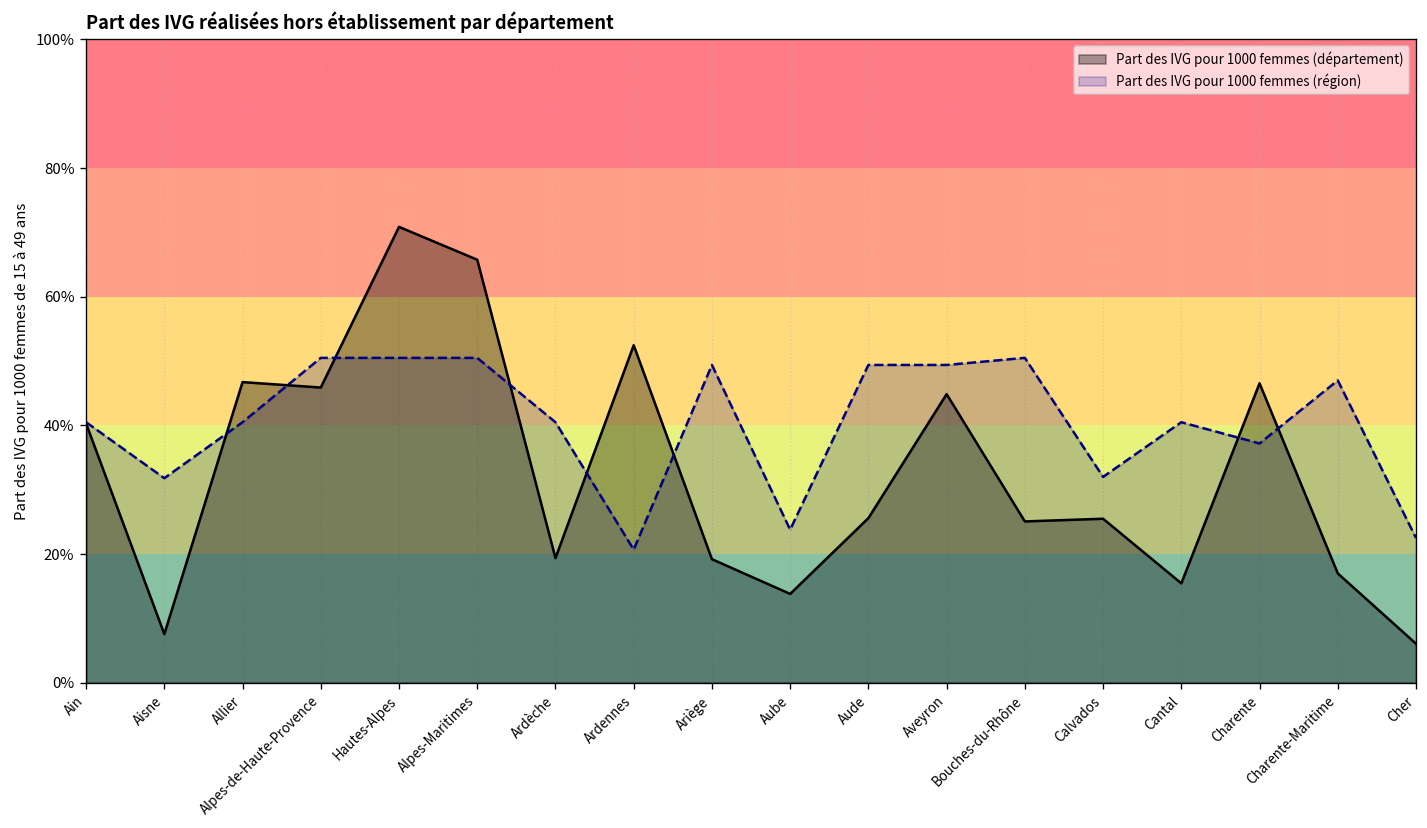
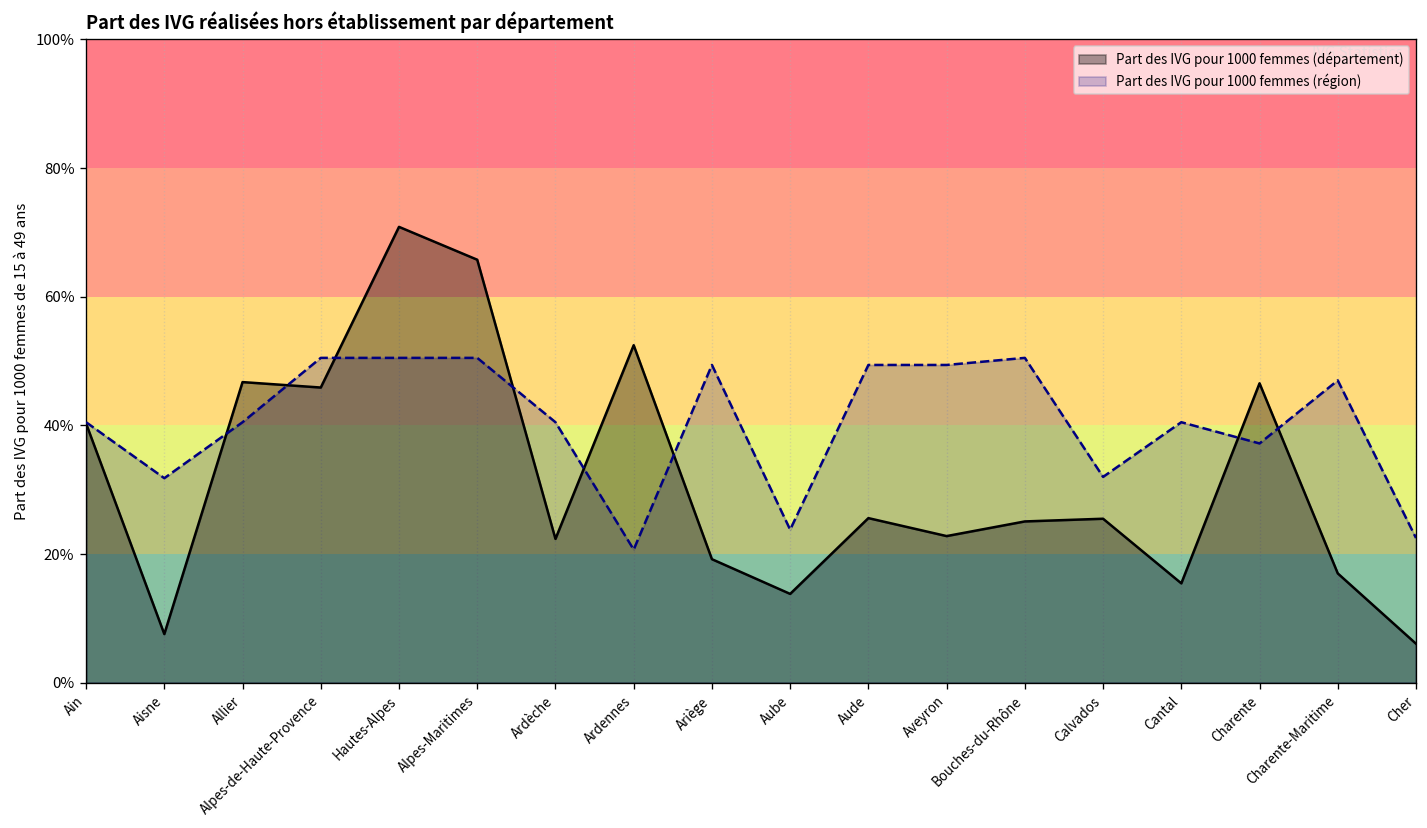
  {
    "Part des IVG pour 1000 femmes (département)": {
      "Aisne": "8%",
      "Allier": "47%",
      "Alpes-de-Haute-Provence": "46%",
      "Hautes-Alpes": "71%",
      "Alpes-Maritimes": "66%",
-     "Ardèche": "19%",
+     "Ardèche": "22%",
      "Ardennes": "52%",
      "Ariège": "19%",
      "Aube": "14%",
      "Aude": "26%",
-     "Aveyron": "45%",
+     "Aveyron": "23%",
      "Bouches-du-Rhône": "25%",
      "Calvados": "25%",
      "Cantal": "15%",
      "Charente": "47%",
      "Charente-Maritime": "17%",
      "Cher": "6%"
    },
    "Part des IVG pour 1000 femmes (région)": {
      "Aisne": "32%",
      "Allier": "41%",
      "Alpes-de-Haute-Provence": "51%",
      "Hautes-Alpes": "51%",
      "Alpes-Maritimes": "51%",
      "Ardèche": "41%",
      "Ardennes": "21%",
      "Ariège": "49%",
      "Aube": "24%",
      "Aude": "49%",
      "Aveyron": "49%",
      "Bouches-du-Rhône": "51%",
      "Calvados": "32%",
      "Cantal": "41%",
      "Charente": "37%",
      "Charente-Maritime": "47%",
      "Cher": "23%"
    }
  }
